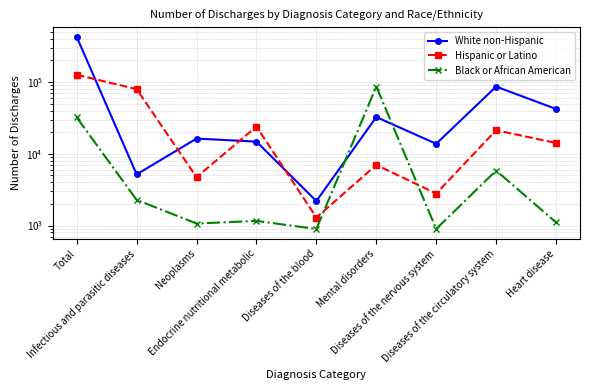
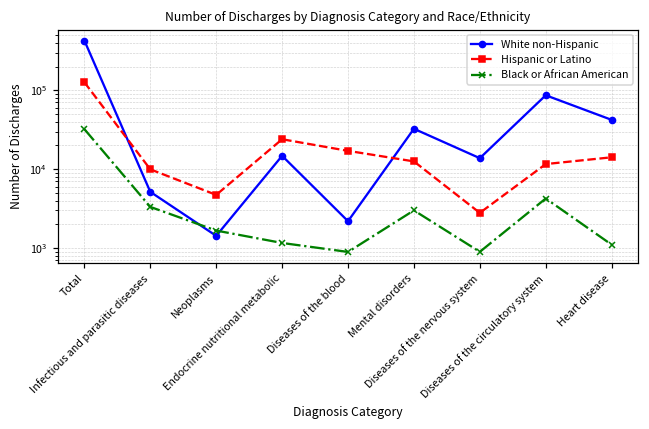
  {
    "White non-Hispanic": {
      "Total": 400000,
      "Infectious and parasitic diseases": 5000,
-     "Neoplasms": 16000,
+     "Neoplasms": 1400,
      "Endocrine nutritional metabolic": 15000,
      "Diseases of the blood": 2200,
      "Mental disorders": 30000,
      "Diseases of the nervous system": 14000,
      "Diseases of the circulatory system": 90000,
      "Heart disease": 40000
    },
    "Hispanic or Latino": {
      "Total": 130000,
-     "Infectious and parasitic diseases": 80000,
+     "Infectious and parasitic diseases": 10000,
      "Neoplasms": 5000,
      "Endocrine nutritional metabolic": 24000,
-     "Diseases of the blood": 1300,
-     "Mental disorders": 7000,
+     "Diseases of the blood": 17000,
+     "Mental disorders": 13000,
      "Diseases of the nervous system": 2800,
-     "Diseases of the circulatory system": 21000,
+     "Diseases of the circulatory system": 12000,
      "Heart disease": 14000
    },
    "Black or African American": {
      "Total": 30000,
-     "Infectious and parasitic diseases": 2300,
-     "Neoplasms": 1100,
+     "Infectious and parasitic diseases": 3000,
+     "Neoplasms": 1700,
      "Endocrine nutritional metabolic": 1200,
      "Diseases of the blood": 900,
-     "Mental disorders": 90000,
+     "Mental disorders": 3000,
      "Diseases of the nervous system": 900,
-     "Diseases of the circulatory system": 6000,
+     "Diseases of the circulatory system": 4000,
      "Heart disease": 1100
    }
  }
